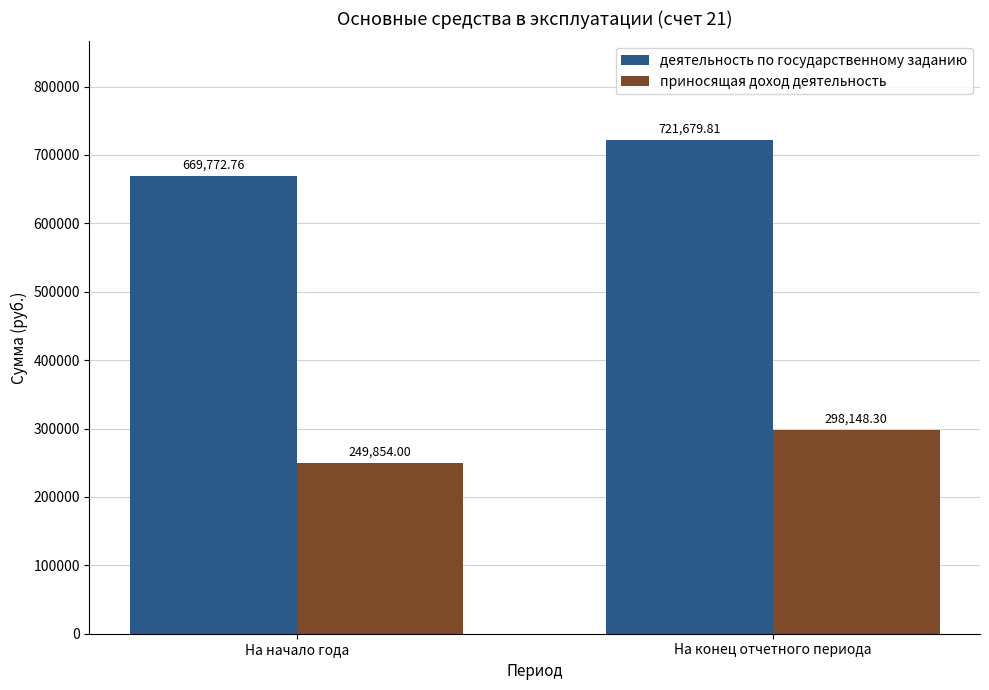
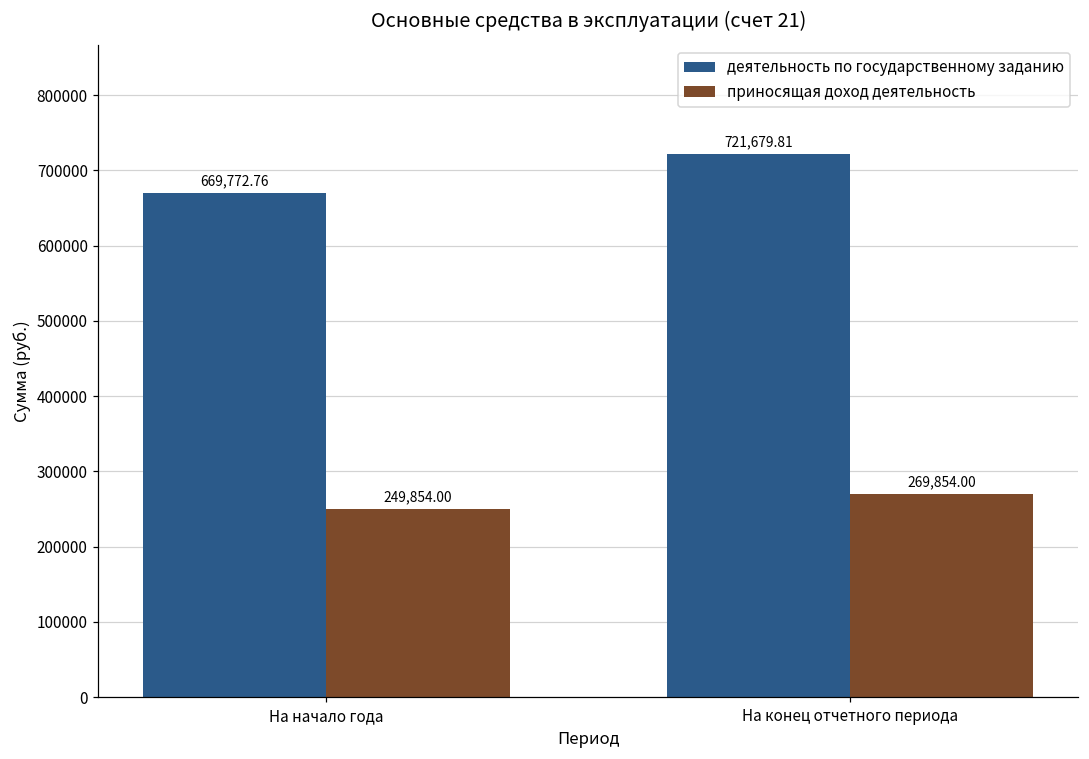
  {
    "деятельность по государственному заданию": {
      "На начало года": "669,772.76",
      "На конец отчетного периода": "721,679.81"
    },
    "приносящая доход деятельность": {
      "На начало года": "249,854.00",
-     "На конец отчетного периода": "298,148.30"
+     "На конец отчетного периода": "269,854.00"
    }
  }
